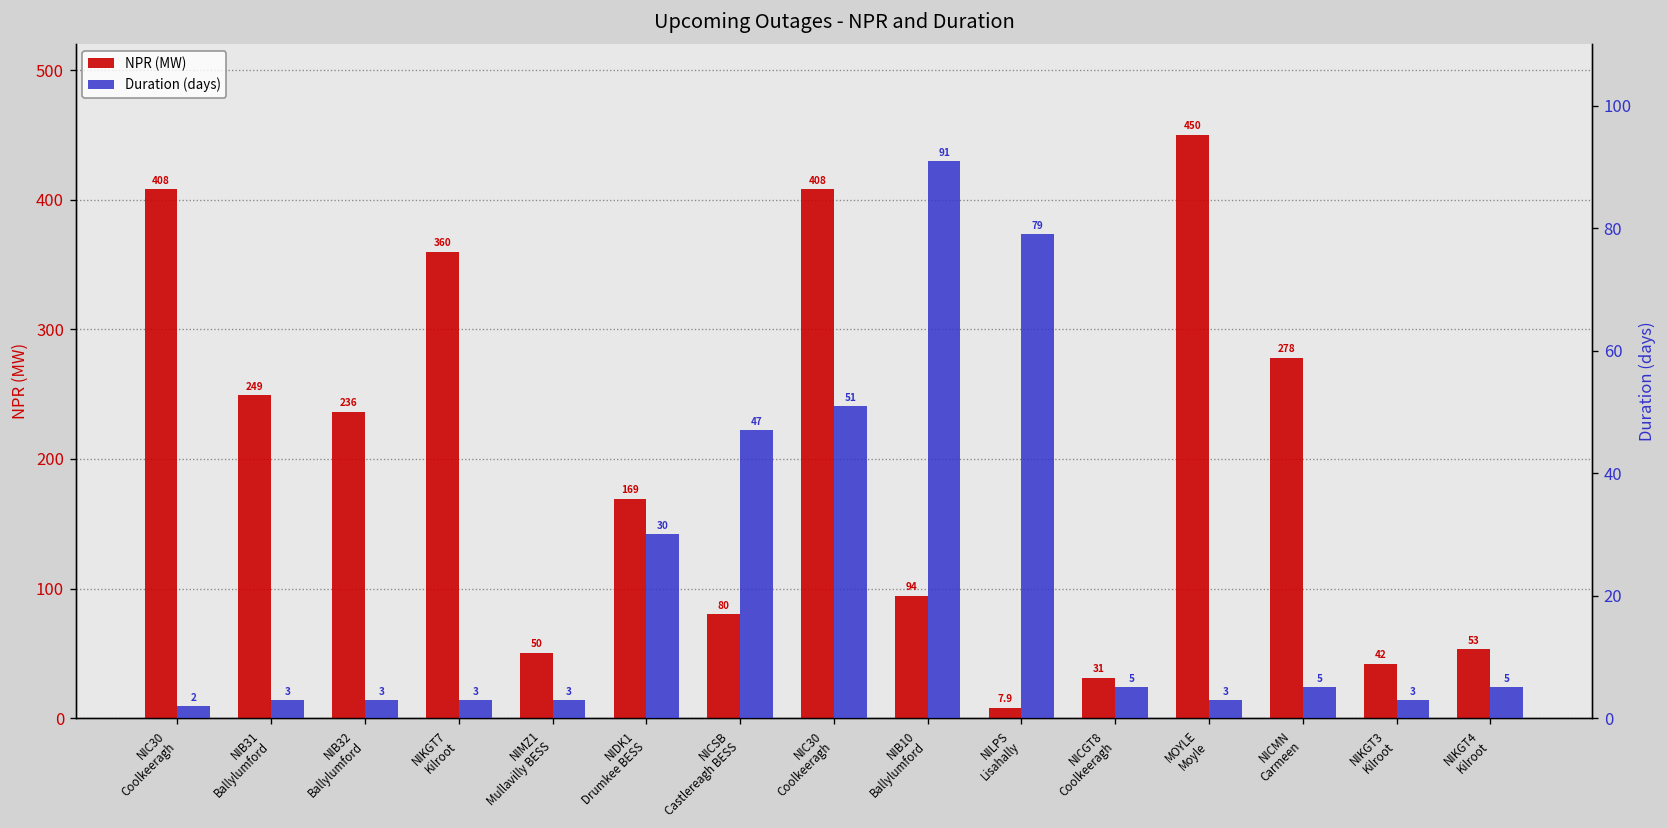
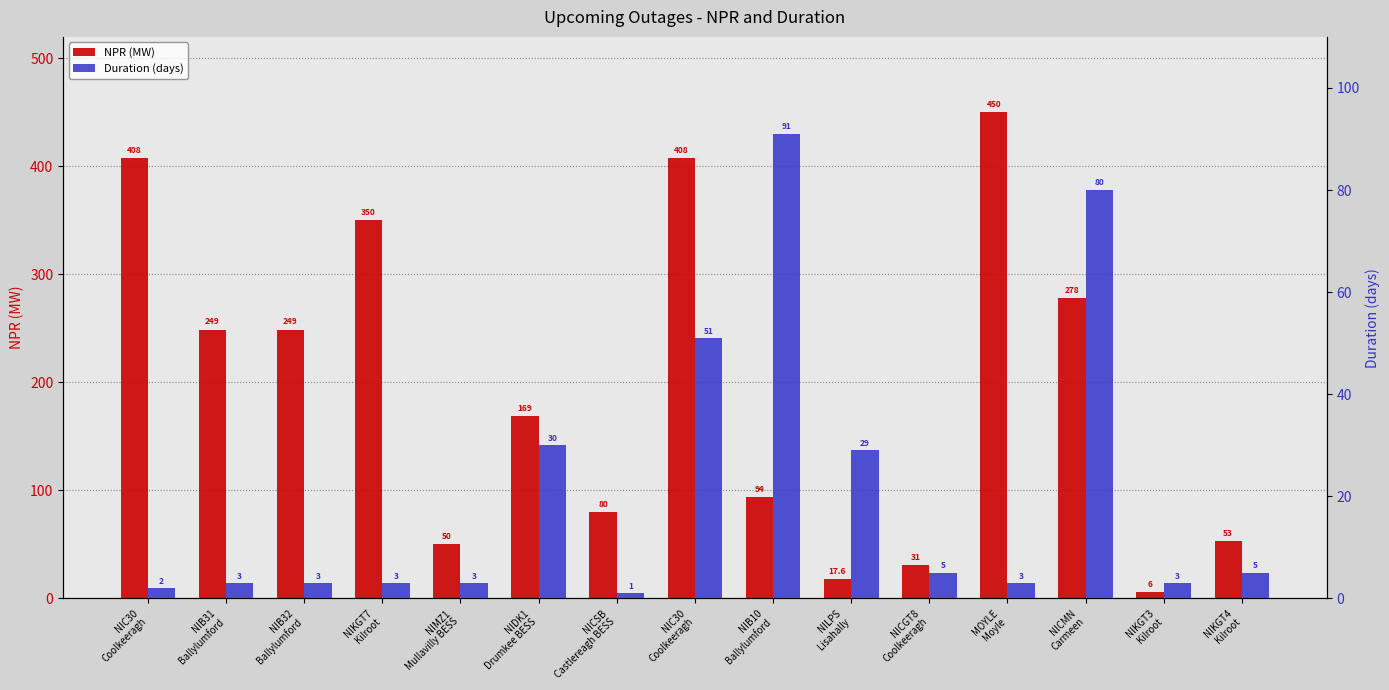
  {
    "NPR (MW)": {
      "NIB31 Ballylumford": 249,
-     "NIB32 Ballylumford": 236,
-     "NIKGT7 Kilroot": 360,
+     "NIB32 Ballylumford": 249,
+     "NIKGT7 Kilroot": 350,
      "NIMZ1 Mullavilly BESS": 50,
      "NIDK1 Drumkee BESS": 169,
      "NICSB Castlereagh BESS": 80,
      "NIB10 Ballylumford": 94,
-     "NILPS Lisahally": 7.9,
+     "NILPS Lisahally": 17.6,
      "NICGT8 Coolkeeragh": 31,
      "MOYLE Moyle": 450,
      "NICMN Carmeen": 278,
-     "NIKGT3 Kilroot": 42,
+     "NIKGT3 Kilroot": 6,
      "NIKGT4 Kilroot": 53
    },
    "Duration (days)": {
      "NIB31 Ballylumford": 3,
      "NIB32 Ballylumford": 3,
      "NIKGT7 Kilroot": 3,
      "NIMZ1 Mullavilly BESS": 3,
      "NIDK1 Drumkee BESS": 30,
-     "NICSB Castlereagh BESS": 47,
+     "NICSB Castlereagh BESS": 1,
      "NIB10 Ballylumford": 91,
-     "NILPS Lisahally": 79,
+     "NILPS Lisahally": 29,
      "NICGT8 Coolkeeragh": 5,
      "MOYLE Moyle": 3,
-     "NICMN Carmeen": 5,
+     "NICMN Carmeen": 80,
      "NIKGT3 Kilroot": 3,
      "NIKGT4 Kilroot": 5
    }
  }
